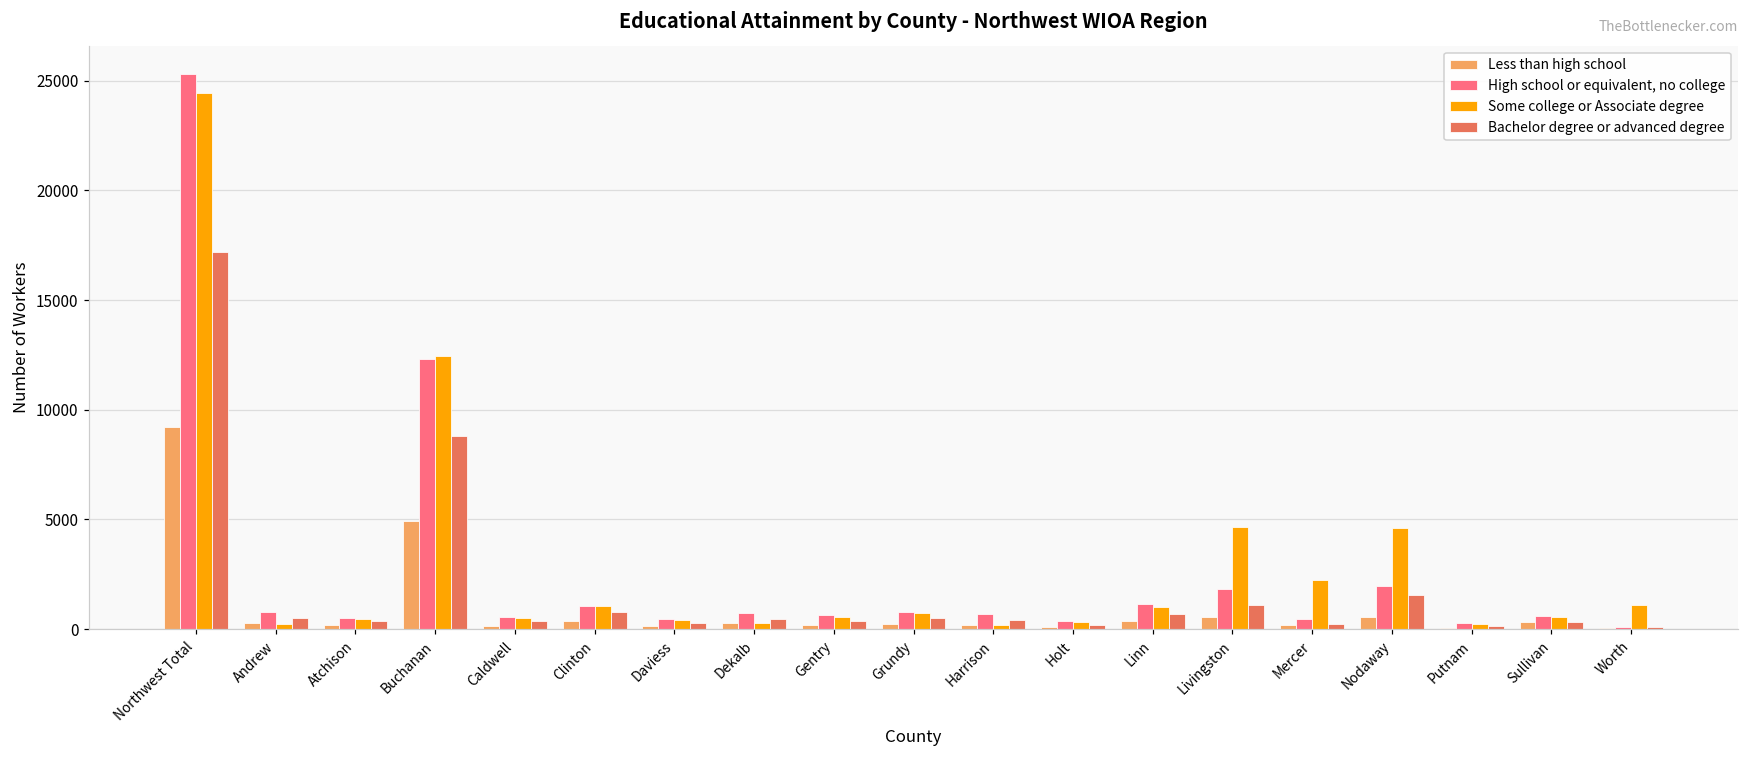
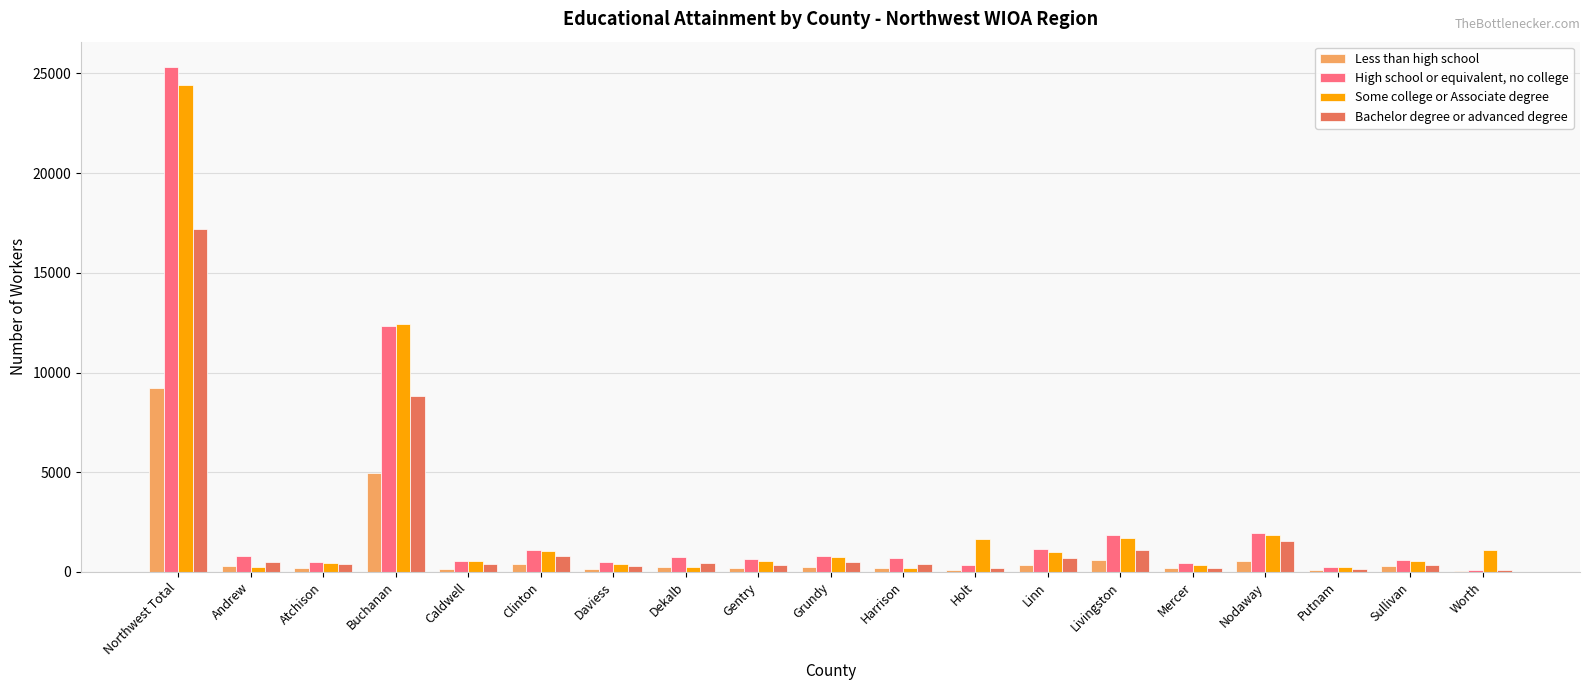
  {
    "Some college or Associate degree": {
      "Northwest Total": 24400,
      "Andrew": 200,
      "Atchison": 500,
      "Buchanan": 12400,
      "Caldwell": 500,
      "Clinton": 1100,
      "Daviess": 400,
      "Dekalb": 300,
      "Gentry": 600,
      "Grundy": 700,
      "Harrison": 200,
-     "Holt": 300,
+     "Holt": 1700,
      "Linn": 1000,
-     "Livingston": 4700,
-     "Mercer": 2300,
-     "Nodaway": 4600,
+     "Livingston": 1700,
+     "Mercer": 400,
+     "Nodaway": 1900,
      "Putnam": 200,
      "Sullivan": 600,
      "Worth": 1100
    }
  }
